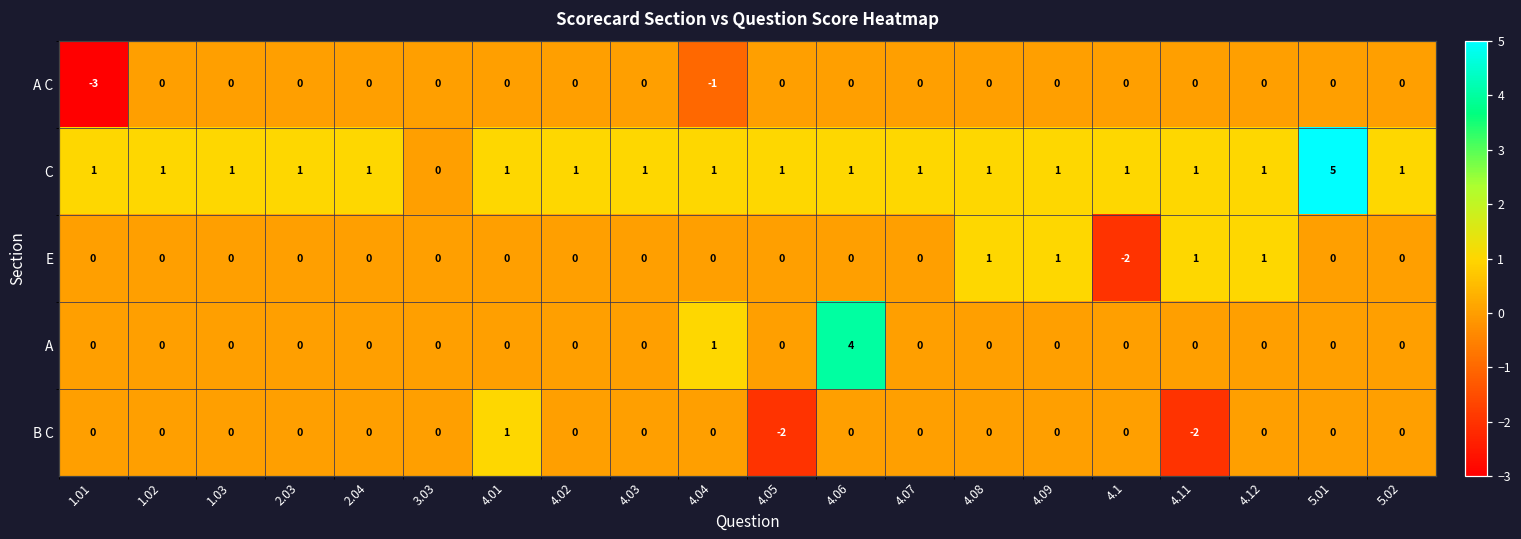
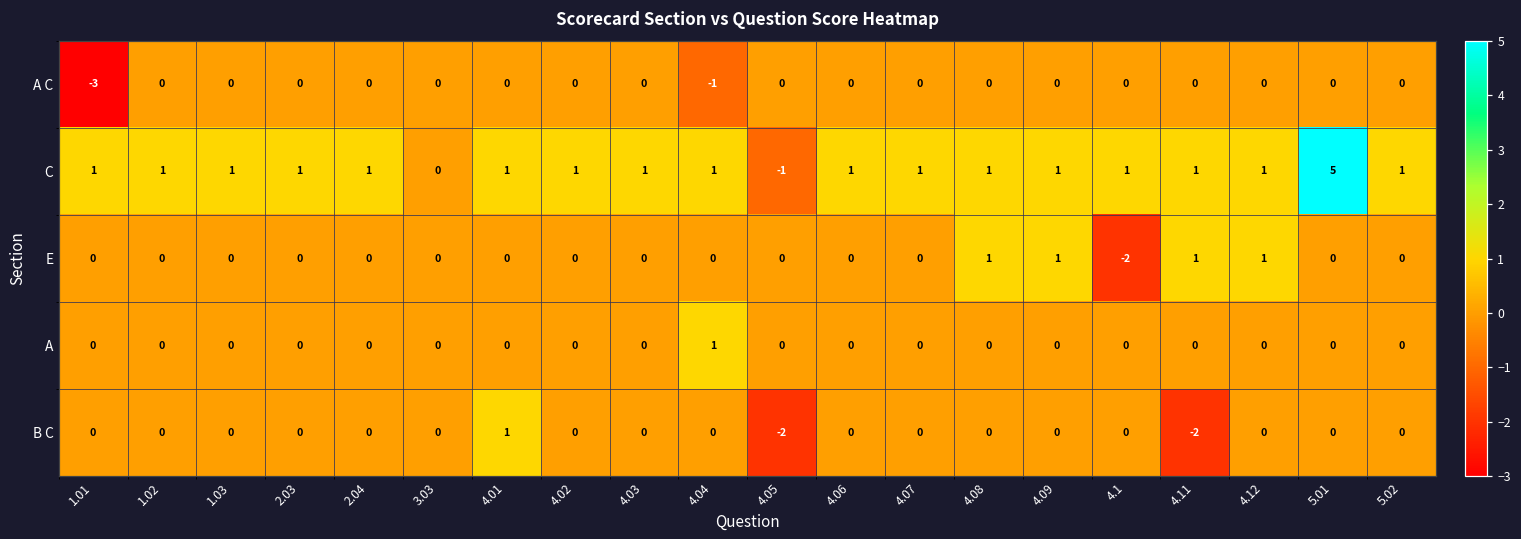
  {
    "A C": {
      "1.01": -3,
      "1.02": 0,
      "1.03": 0,
      "2.03": 0,
      "2.04": 0,
      "3.03": 0,
      "4.01": 0,
      "4.02": 0,
      "4.03": 0,
      "4.04": -1,
      "4.05": 0,
      "4.06": 0,
      "4.07": 0,
      "4.08": 0,
      "4.09": 0,
      "4.1": 0,
      "4.11": 0,
      "4.12": 0,
      "5.01": 0,
      "5.02": 0
    },
    "C": {
      "1.01": 1,
      "1.02": 1,
      "1.03": 1,
      "2.03": 1,
      "2.04": 1,
      "3.03": 0,
      "4.01": 1,
      "4.02": 1,
      "4.03": 1,
      "4.04": 1,
-     "4.05": 1,
+     "4.05": -1,
      "4.06": 1,
      "4.07": 1,
      "4.08": 1,
      "4.09": 1,
      "4.1": 1,
      "4.11": 1,
      "4.12": 1,
      "5.01": 5,
      "5.02": 1
    },
    "E": {
      "1.01": 0,
      "1.02": 0,
      "1.03": 0,
      "2.03": 0,
      "2.04": 0,
      "3.03": 0,
      "4.01": 0,
      "4.02": 0,
      "4.03": 0,
      "4.04": 0,
      "4.05": 0,
      "4.06": 0,
      "4.07": 0,
      "4.08": 1,
      "4.09": 1,
      "4.1": -2,
      "4.11": 1,
      "4.12": 1,
      "5.01": 0,
      "5.02": 0
    },
    "A": {
      "1.01": 0,
      "1.02": 0,
      "1.03": 0,
      "2.03": 0,
      "2.04": 0,
      "3.03": 0,
      "4.01": 0,
      "4.02": 0,
      "4.03": 0,
      "4.04": 1,
      "4.05": 0,
-     "4.06": 4,
+     "4.06": 0,
      "4.07": 0,
      "4.08": 0,
      "4.09": 0,
      "4.1": 0,
      "4.11": 0,
      "4.12": 0,
      "5.01": 0,
      "5.02": 0
    },
    "B C": {
      "1.01": 0,
      "1.02": 0,
      "1.03": 0,
      "2.03": 0,
      "2.04": 0,
      "3.03": 0,
      "4.01": 1,
      "4.02": 0,
      "4.03": 0,
      "4.04": 0,
      "4.05": -2,
      "4.06": 0,
      "4.07": 0,
      "4.08": 0,
      "4.09": 0,
      "4.1": 0,
      "4.11": -2,
      "4.12": 0,
      "5.01": 0,
      "5.02": 0
    }
  }
